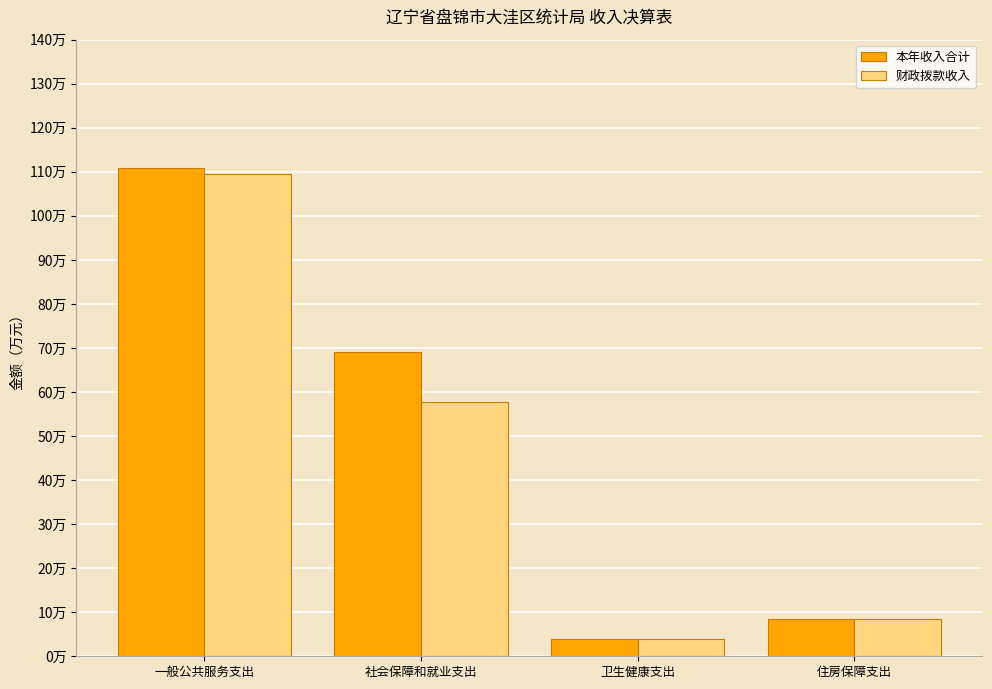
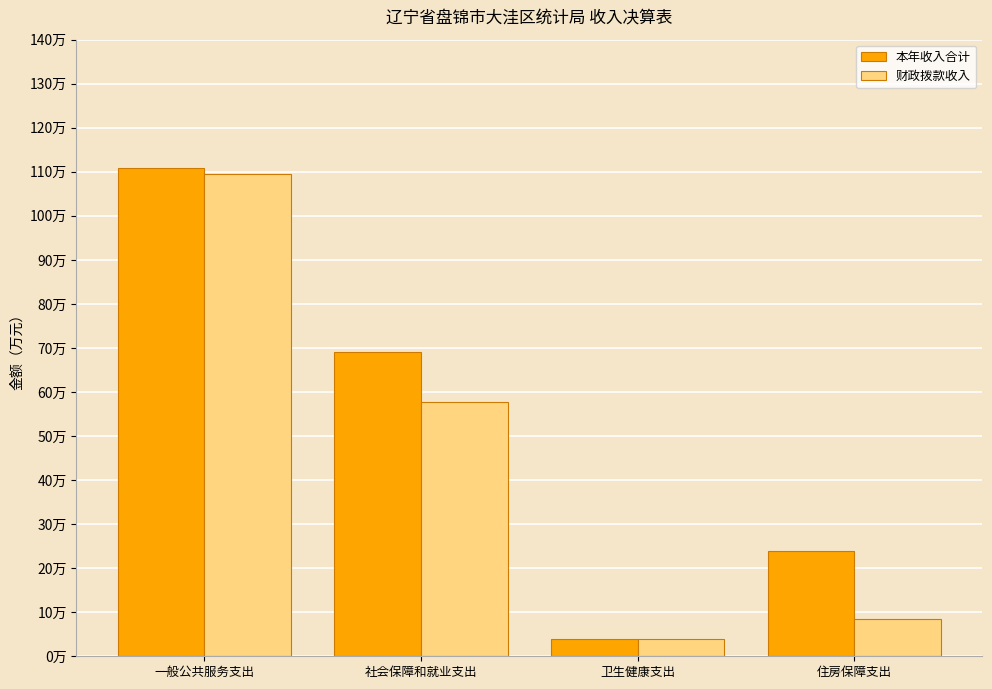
  {
    "本年收入合计": {
      "一般公共服务支出": "111万",
      "社会保障和就业支出": "69万",
      "卫生健康支出": "4万",
-     "住房保障支出": "9万"
+     "住房保障支出": "24万"
    },
    "财政拨款收入": {
      "一般公共服务支出": "109万",
      "社会保障和就业支出": "58万",
      "卫生健康支出": "4万",
      "住房保障支出": "9万"
    }
  }
